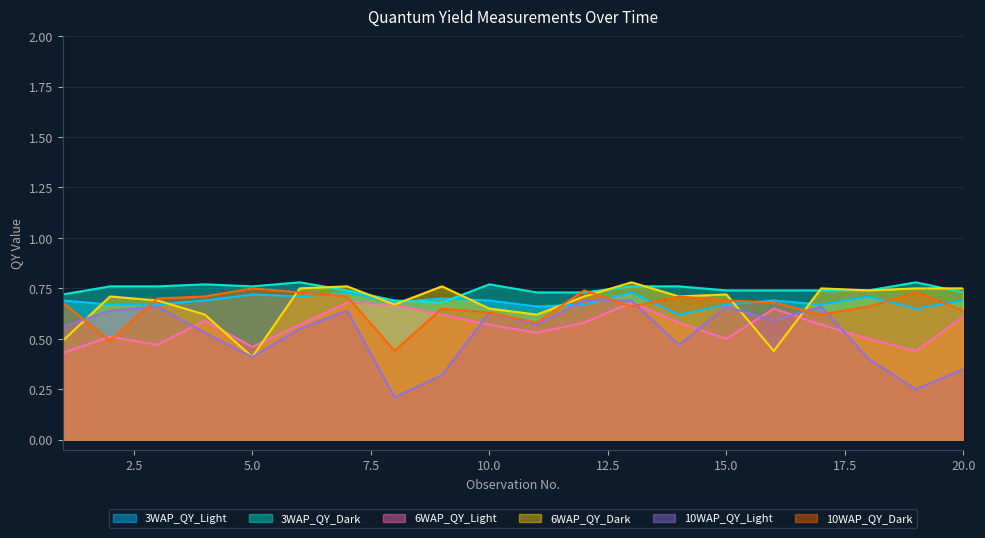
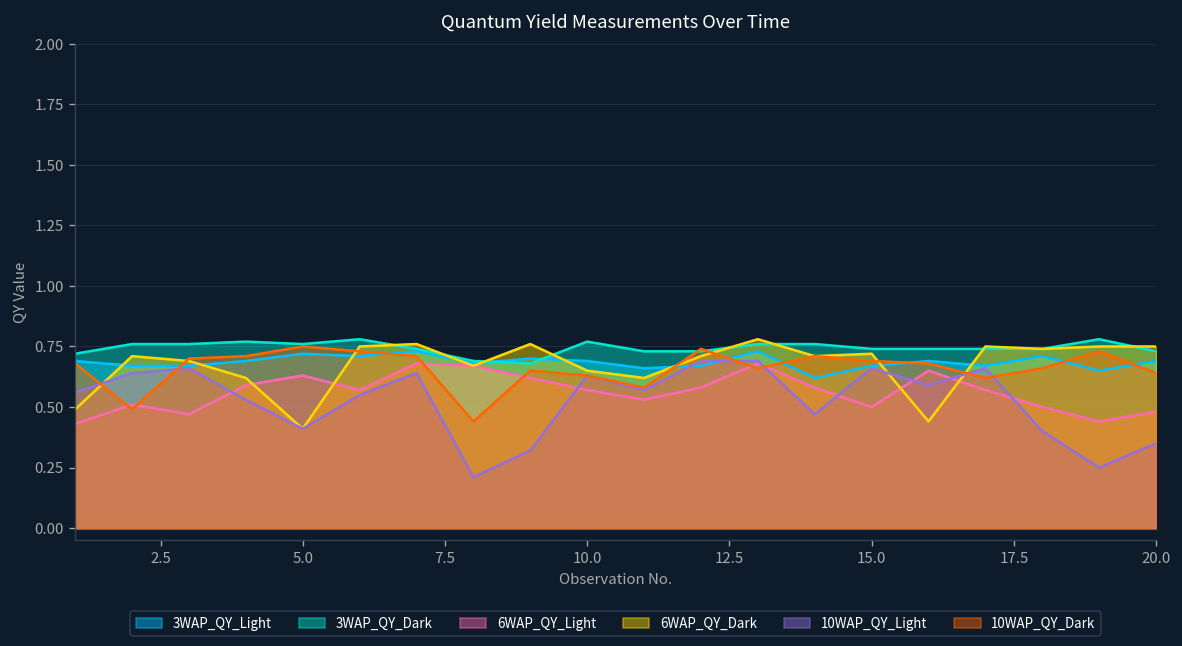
  {
    "6WAP_QY_Light": {
-     "5.0": 0.46,
+     "5.0": 0.63,
      "10.0": 0.57,
      "15.0": 0.50,
-     "20.0": 0.61
+     "20.0": 0.48
    },
    "6WAP_QY_Dark": {
      "10.0": 0.65,
      "15.0": 0.72,
      "20.0": 0.75
    },
    "10WAP_QY_Light": {
      "20.0": 0.35
    },
    "10WAP_QY_Dark": {
      "15.0": 0.69,
      "20.0": 0.64
    }
  }
